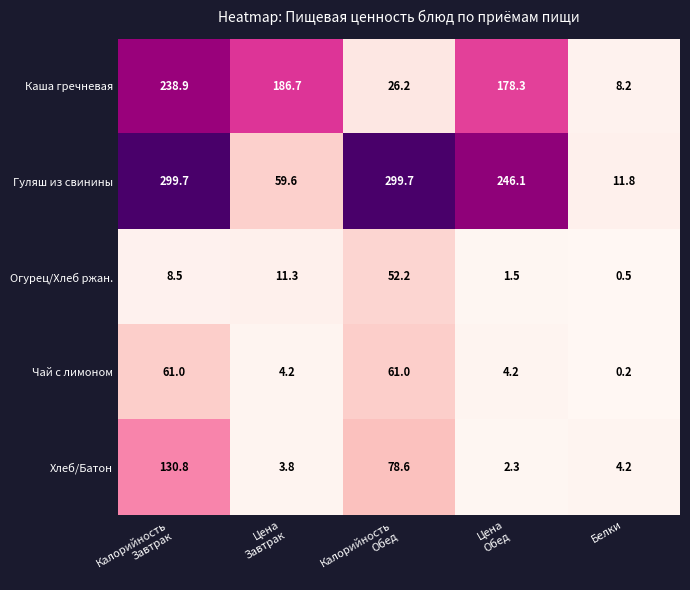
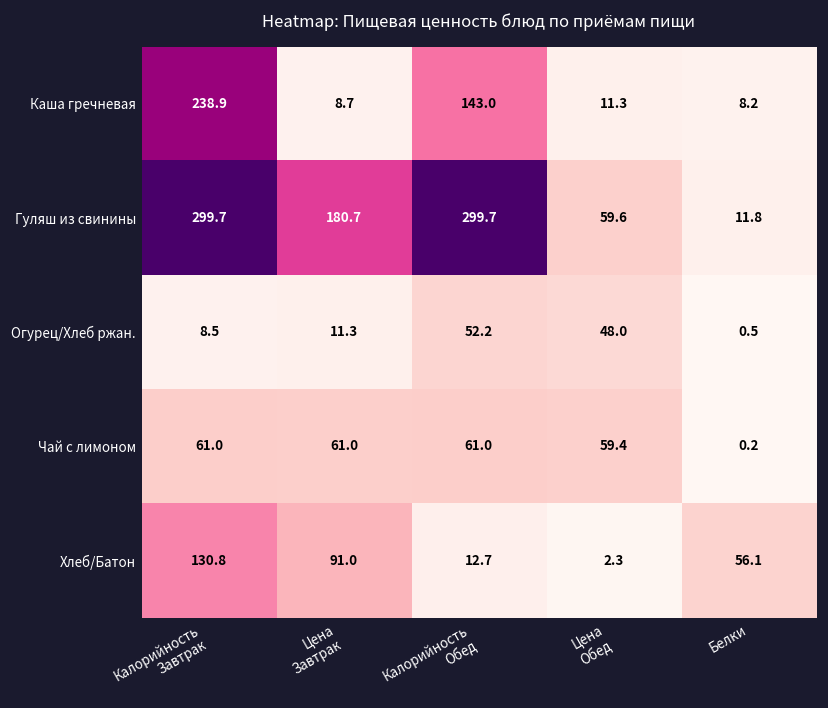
  {
    "Каша гречневая": {
      "Калорийность Завтрак": 238.9,
-     "Цена Завтрак": 186.7,
-     "Калорийность Обед": 26.2,
-     "Цена Обед": 178.3,
+     "Цена Завтрак": 8.7,
+     "Калорийность Обед": 143.0,
+     "Цена Обед": 11.3,
      "Белки": 8.2
    },
    "Гуляш из свинины": {
      "Калорийность Завтрак": 299.7,
-     "Цена Завтрак": 59.6,
+     "Цена Завтрак": 180.7,
      "Калорийность Обед": 299.7,
-     "Цена Обед": 246.1,
+     "Цена Обед": 59.6,
      "Белки": 11.8
    },
    "Огурец/Хлеб ржан.": {
      "Калорийность Завтрак": 8.5,
      "Цена Завтрак": 11.3,
      "Калорийность Обед": 52.2,
-     "Цена Обед": 1.5,
+     "Цена Обед": 48.0,
      "Белки": 0.5
    },
    "Чай с лимоном": {
      "Калорийность Завтрак": 61.0,
-     "Цена Завтрак": 4.2,
+     "Цена Завтрак": 61.0,
      "Калорийность Обед": 61.0,
-     "Цена Обед": 4.2,
+     "Цена Обед": 59.4,
      "Белки": 0.2
    },
    "Хлеб/Батон": {
      "Калорийность Завтрак": 130.8,
-     "Цена Завтрак": 3.8,
-     "Калорийность Обед": 78.6,
+     "Цена Завтрак": 91.0,
+     "Калорийность Обед": 12.7,
      "Цена Обед": 2.3,
-     "Белки": 4.2
+     "Белки": 56.1
    }
  }
